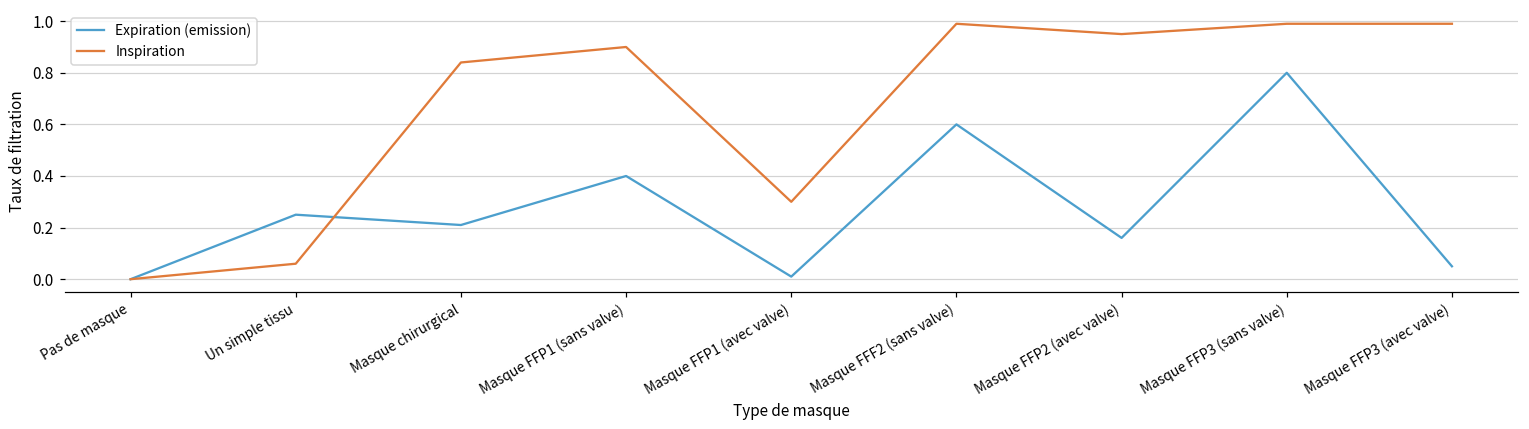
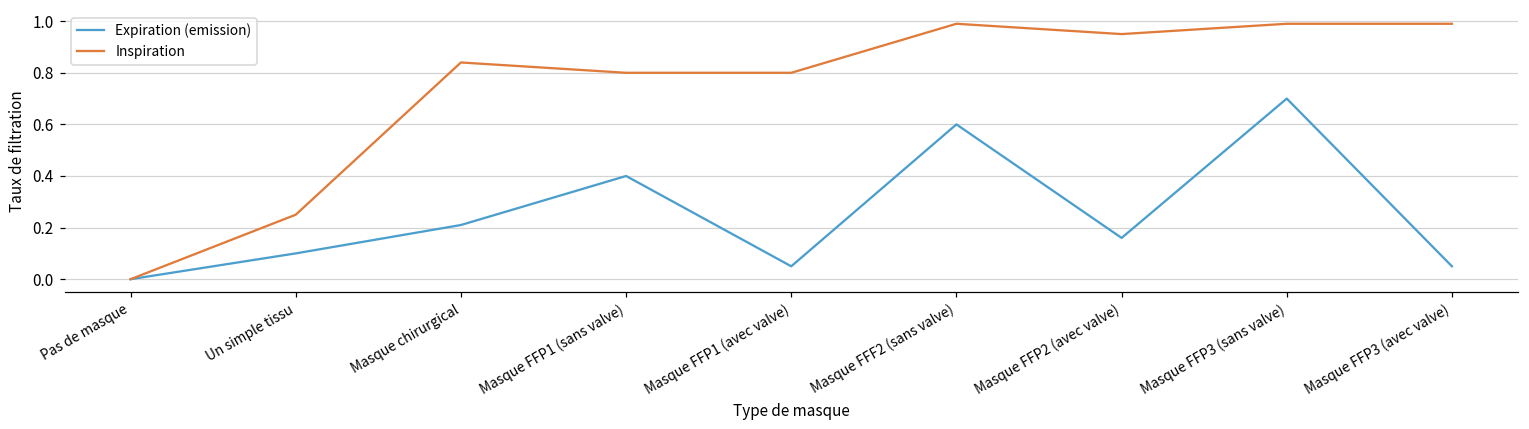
  {
    "Expiration (emission)": {
-     "Un simple tissu": 0.25,
+     "Un simple tissu": 0.10,
      "Masque chirurgical": 0.21,
      "Masque FFP1 (sans valve)": 0.40,
-     "Masque FFP1 (avec valve)": 0.01,
+     "Masque FFP1 (avec valve)": 0.05,
      "Masque FFF2 (sans valve)": 0.60,
      "Masque FFP2 (avec valve)": 0.16,
-     "Masque FFP3 (sans valve)": 0.8,
+     "Masque FFP3 (sans valve)": 0.7,
      "Masque FFP3 (avec valve)": 0.05
    },
    "Inspiration": {
-     "Un simple tissu": 0.06,
+     "Un simple tissu": 0.25,
      "Masque chirurgical": 0.84,
-     "Masque FFP1 (sans valve)": 0.9,
-     "Masque FFP1 (avec valve)": 0.3,
+     "Masque FFP1 (sans valve)": 0.8,
+     "Masque FFP1 (avec valve)": 0.8,
      "Masque FFF2 (sans valve)": 0.99,
      "Masque FFP2 (avec valve)": 0.95,
      "Masque FFP3 (sans valve)": 0.99,
      "Masque FFP3 (avec valve)": 0.99
    }
  }
